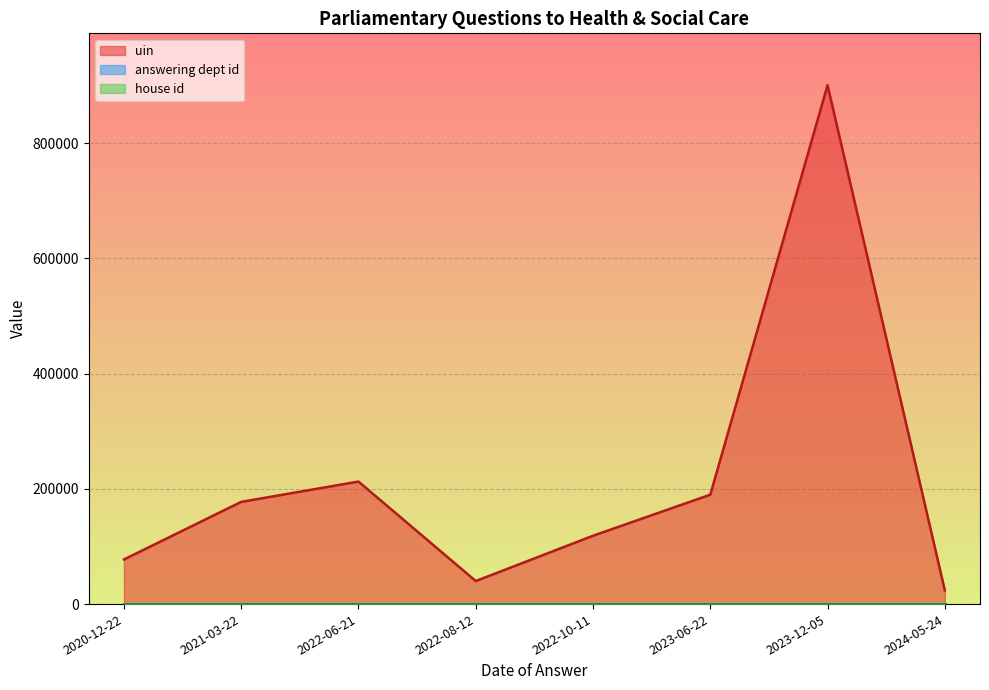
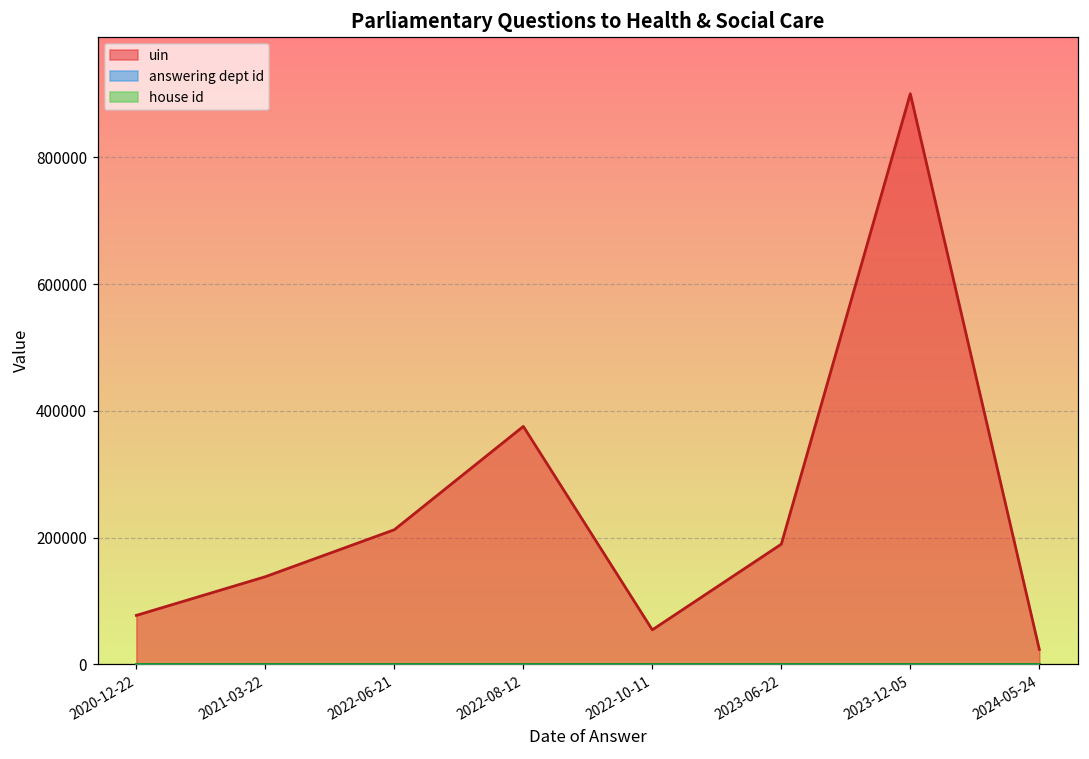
  {
    "uin": {
      "2020-12-22": 80000,
-     "2021-03-22": 180000,
+     "2021-03-22": 140000,
      "2022-06-21": 210000,
-     "2022-08-12": 40000,
-     "2022-10-11": 120000,
+     "2022-08-12": 380000,
+     "2022-10-11": 50000,
      "2023-06-22": 190000,
      "2023-12-05": 900000,
      "2024-05-24": 20000
    },
    "house id": {
      "2020-12-22": 0,
      "2021-03-22": 0,
      "2022-06-21": 0,
      "2022-08-12": 0,
      "2022-10-11": 0,
      "2023-06-22": 0,
      "2023-12-05": 0,
      "2024-05-24": 0
    }
  }
